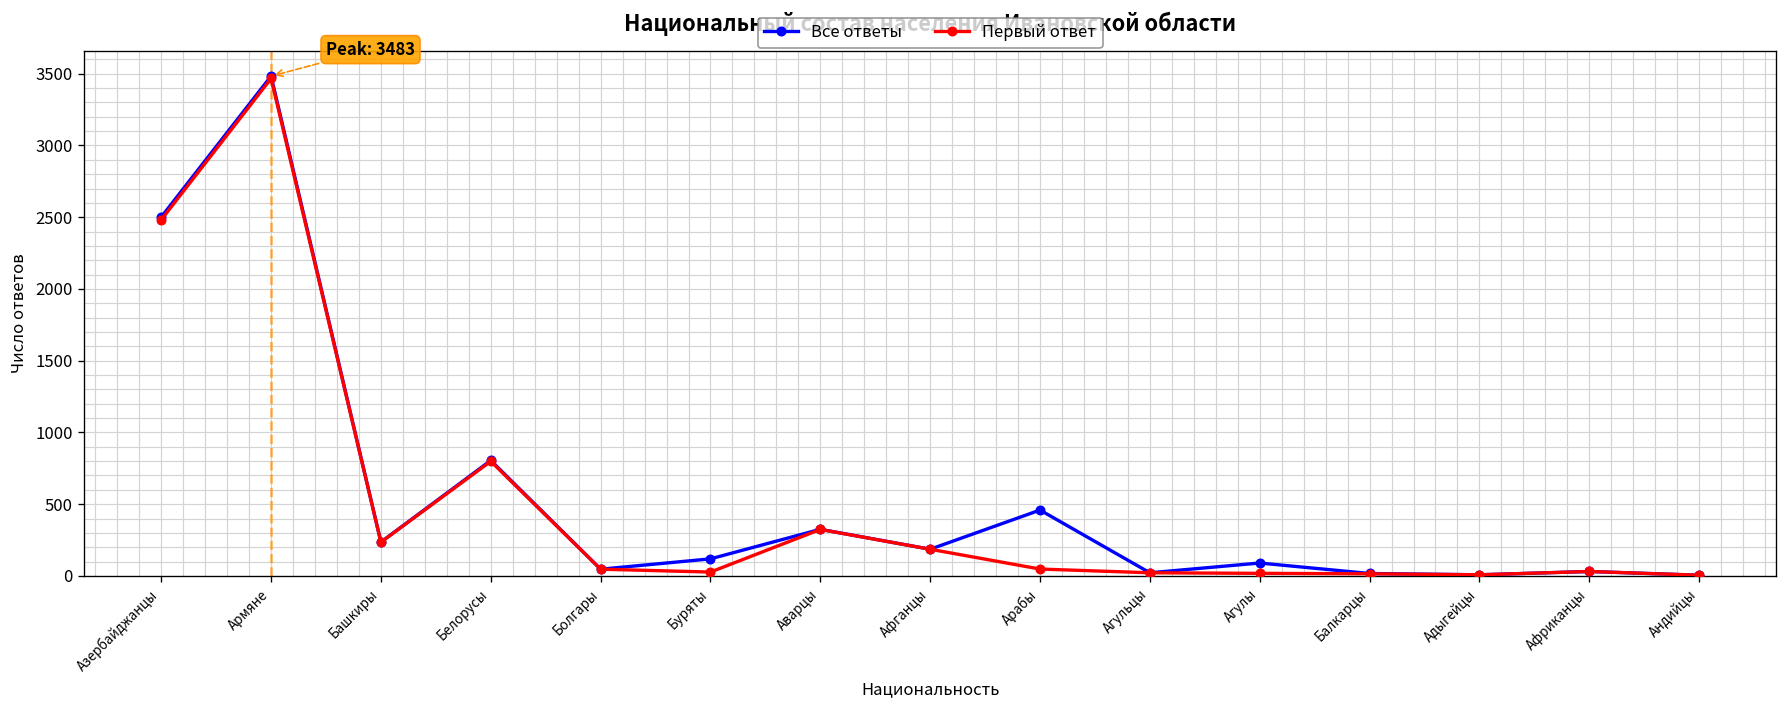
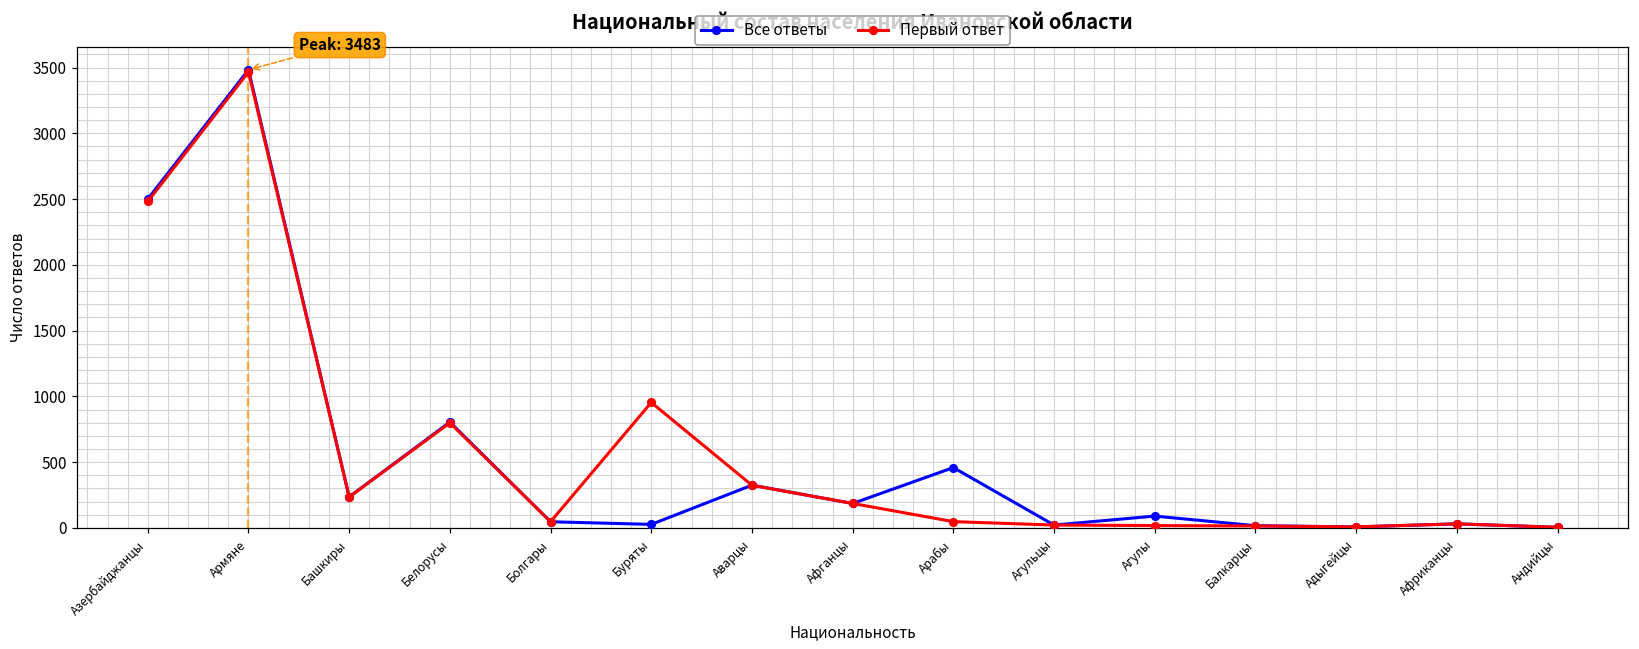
  {
    "Все ответы": {
-     "Буряты": 120,
+     "Буряты": 30,
      "Арабы": 460,
      "Агулы": 90
    },
    "Первый ответ": {
-     "Буряты": 30,
+     "Буряты": 950,
      "Арабы": 50,
      "Агулы": 20
    }
  }
